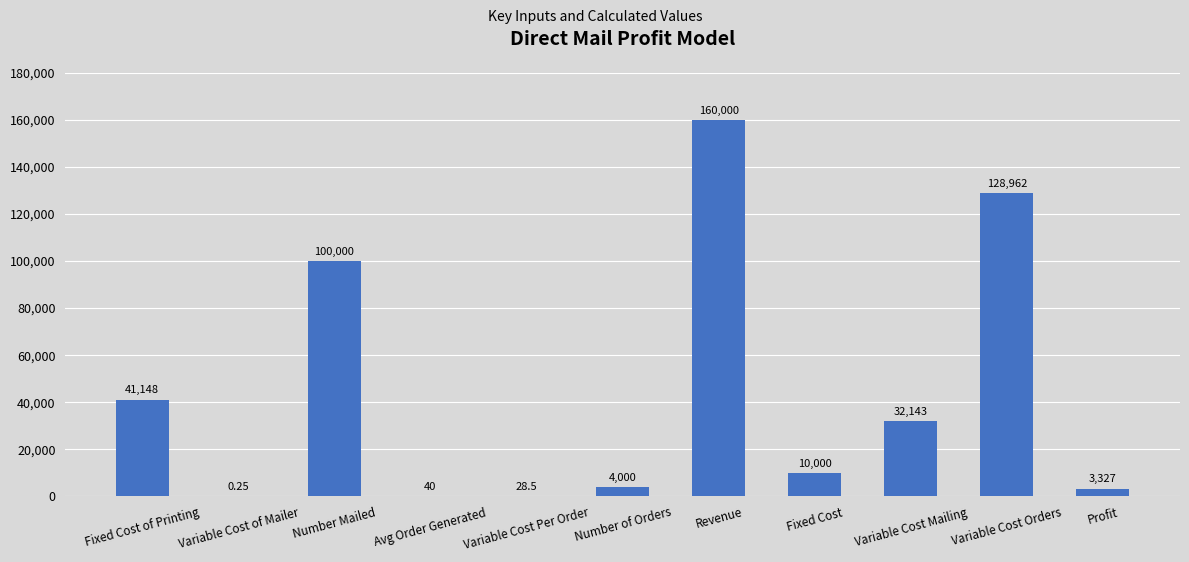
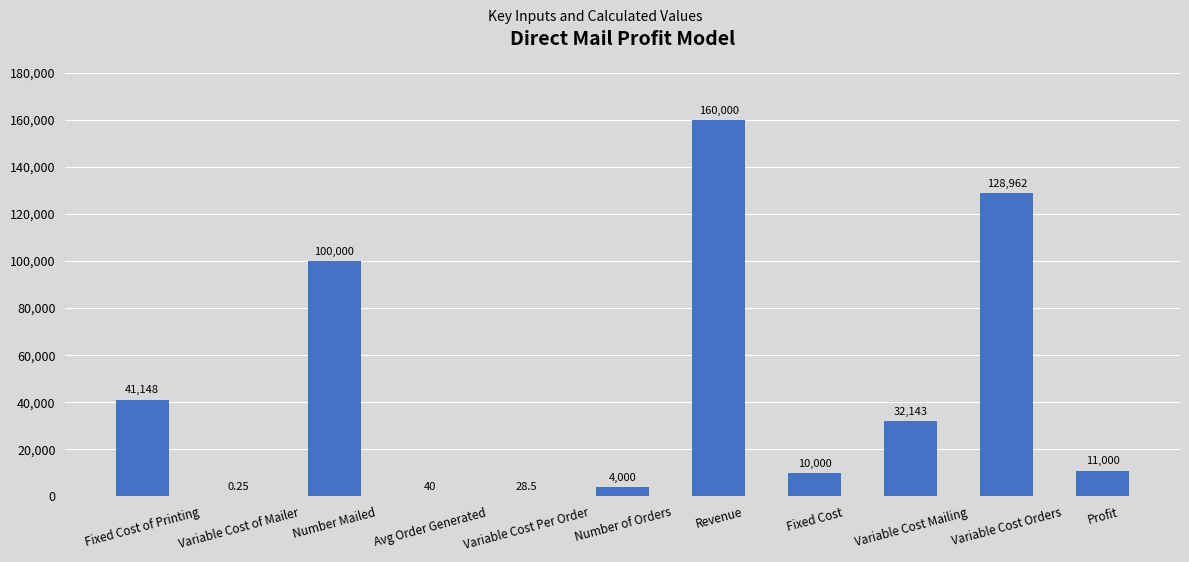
  {
    "Fixed Cost of Printing": "41,148",
    "Variable Cost of Mailer": "0.25",
    "Number Mailed": "100,000",
    "Avg Order Generated": "40",
    "Variable Cost Per Order": "28.5",
    "Number of Orders": "4,000",
    "Revenue": "160,000",
    "Fixed Cost": "10,000",
    "Variable Cost Mailing": "32,143",
    "Variable Cost Orders": "128,962",
-   "Profit": "3,327"
+   "Profit": "11,000"
  }
